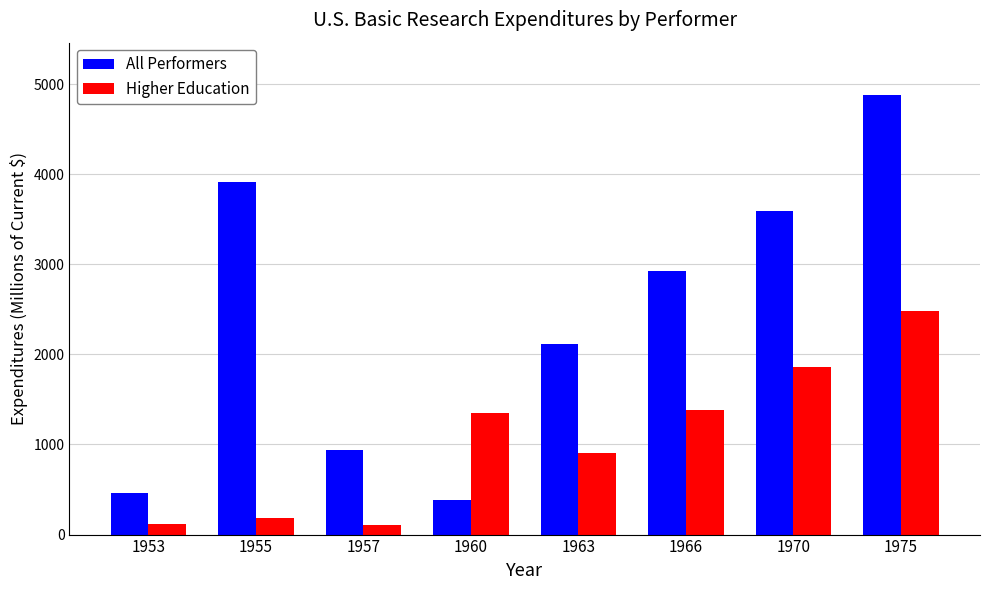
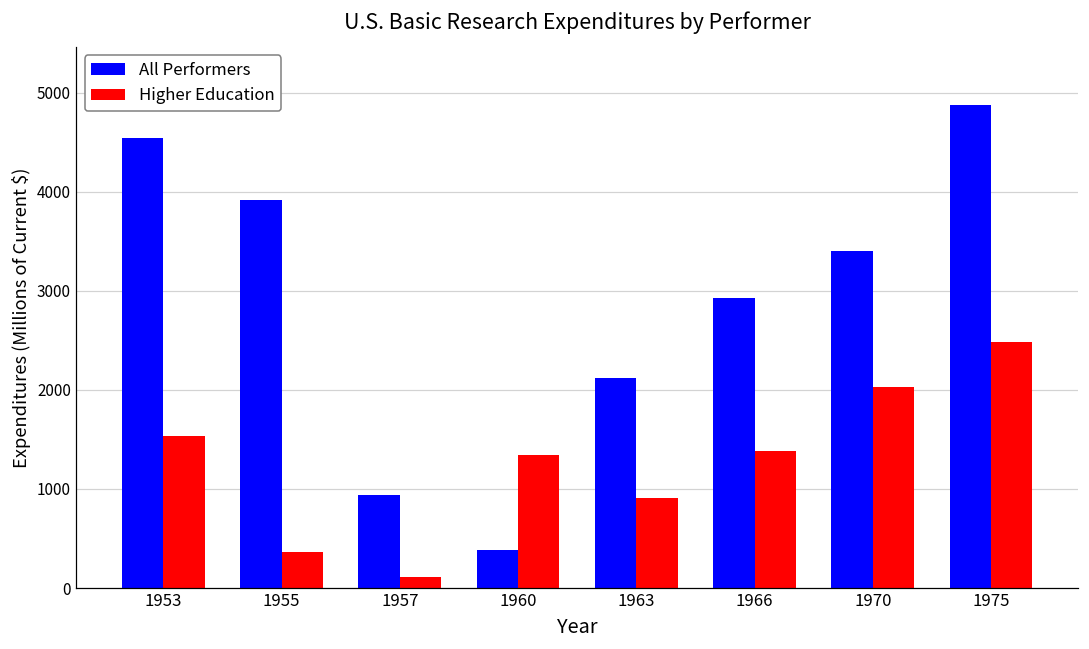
  {
    "All Performers": {
-     "1953": 500,
+     "1953": 4500,
      "1955": 3900,
      "1957": 900,
      "1960": 400,
      "1963": 2100,
      "1966": 2900,
-     "1970": 3600,
+     "1970": 3400,
      "1975": 4900
    },
    "Higher Education": {
-     "1953": 100,
-     "1955": 200,
+     "1953": 1500,
+     "1955": 400,
      "1957": 100,
      "1960": 1300,
      "1963": 900,
      "1966": 1400,
-     "1970": 1900,
+     "1970": 2000,
      "1975": 2500
    }
  }
